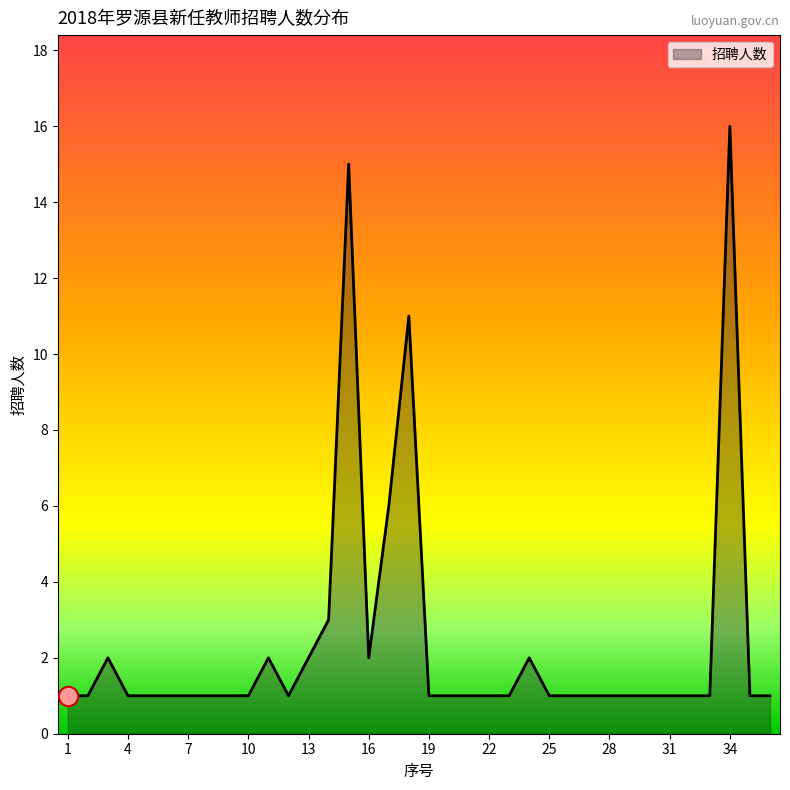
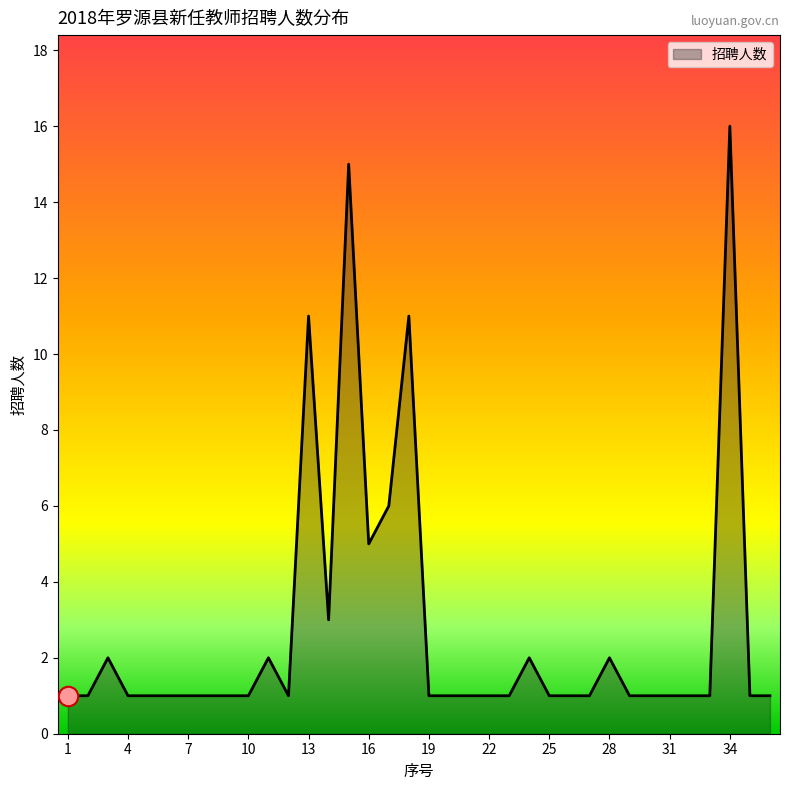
  {
    "招聘人数": {
      "4": 1,
      "7": 1,
      "10": 1,
-     "13": 2,
-     "16": 2,
+     "13": 11,
+     "16": 5,
      "19": 1,
      "22": 1,
      "25": 1,
-     "28": 1,
+     "28": 2,
      "31": 1,
      "34": 16
    }
  }
